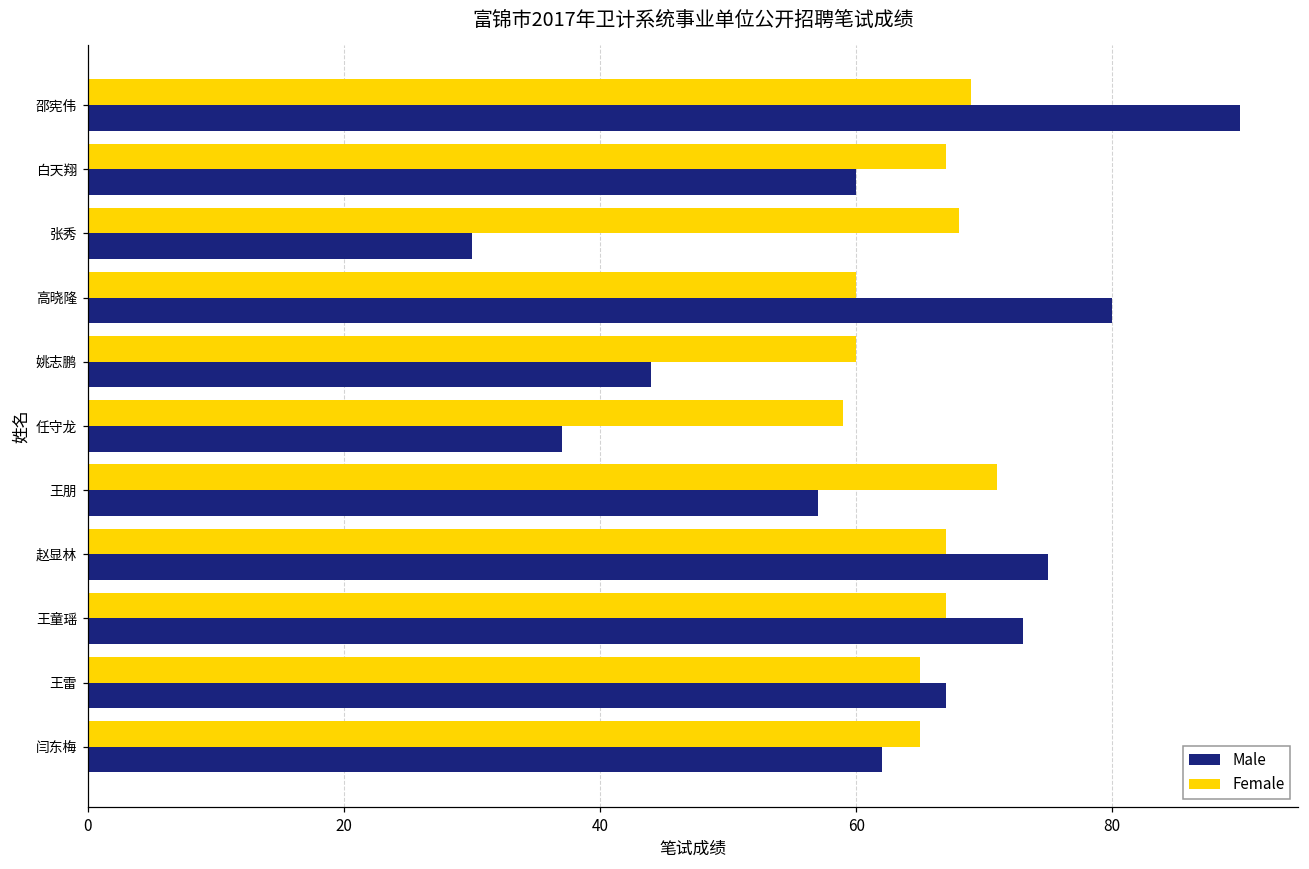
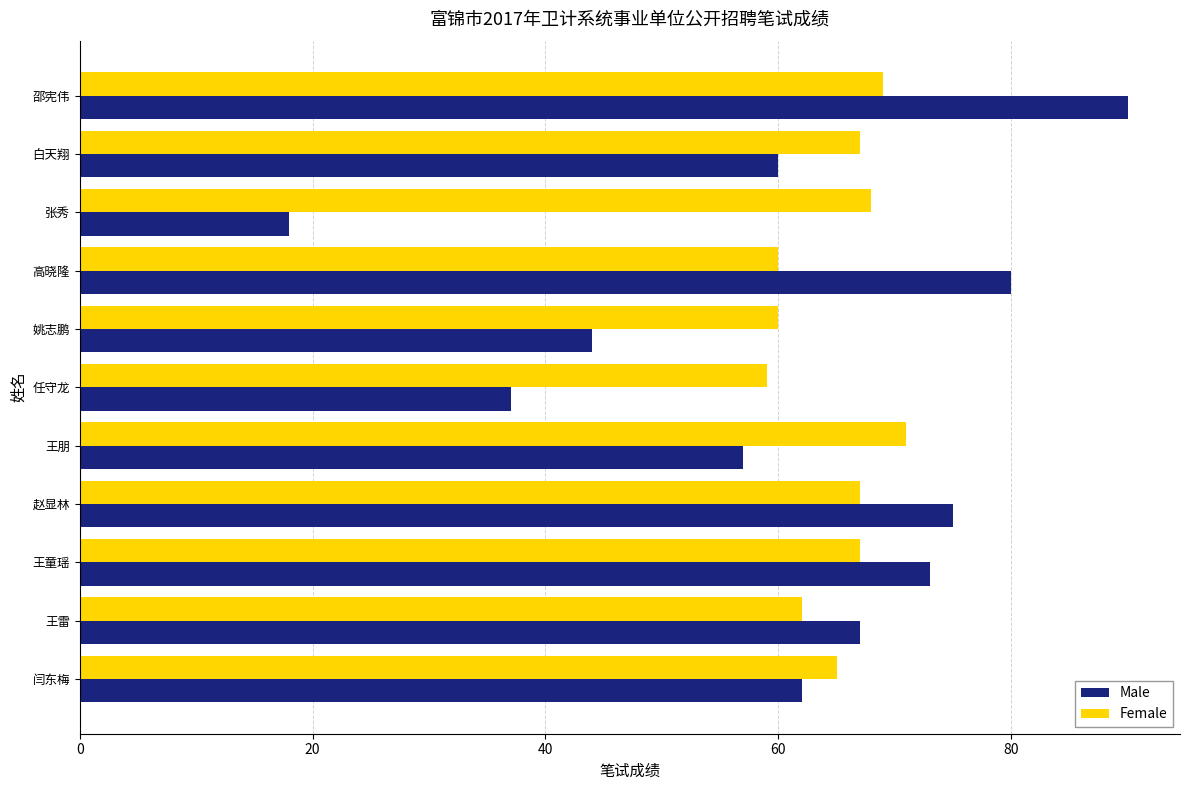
  {
    "Male": {
      "邵宪伟": 90,
      "白天翔": 60,
-     "张秀": 30,
+     "张秀": 18,
      "高晓隆": 80,
      "姚志鹏": 44,
      "任守龙": 37,
      "王朋": 57,
      "赵显林": 75,
      "王童瑶": 73,
      "王雷": 67,
      "闫东梅": 62
    },
    "Female": {
      "邵宪伟": 69,
      "白天翔": 67,
      "张秀": 68,
      "高晓隆": 60,
      "姚志鹏": 60,
      "任守龙": 59,
      "王朋": 71,
      "赵显林": 67,
      "王童瑶": 67,
-     "王雷": 65,
+     "王雷": 62,
      "闫东梅": 65
    }
  }
